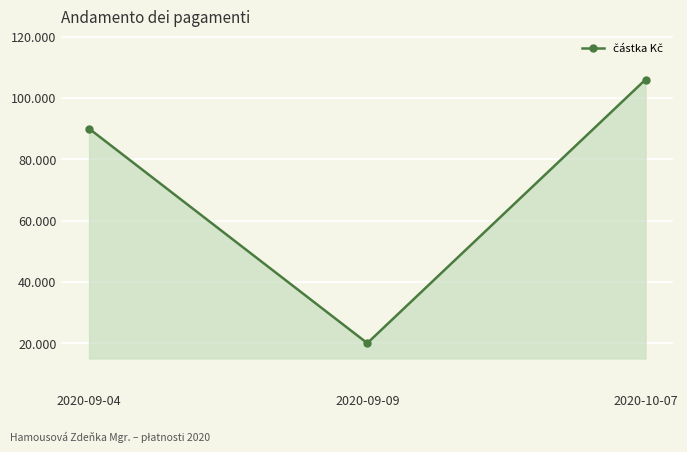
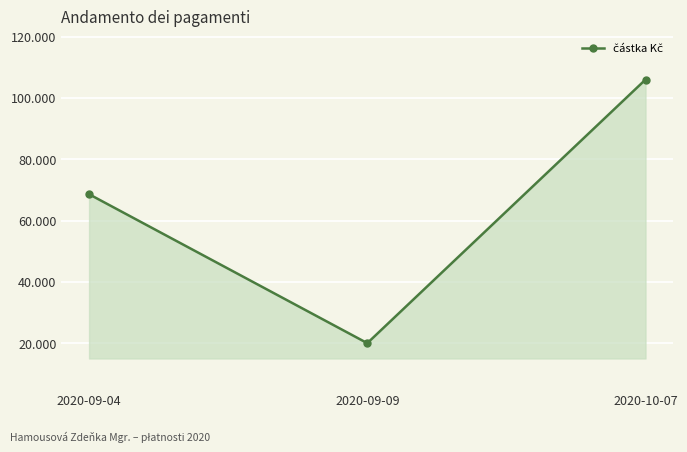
  {
-   "2020-09-04": 90,
+   "2020-09-04": 69,
    "2020-09-09": 20,
    "2020-10-07": 106
  }
